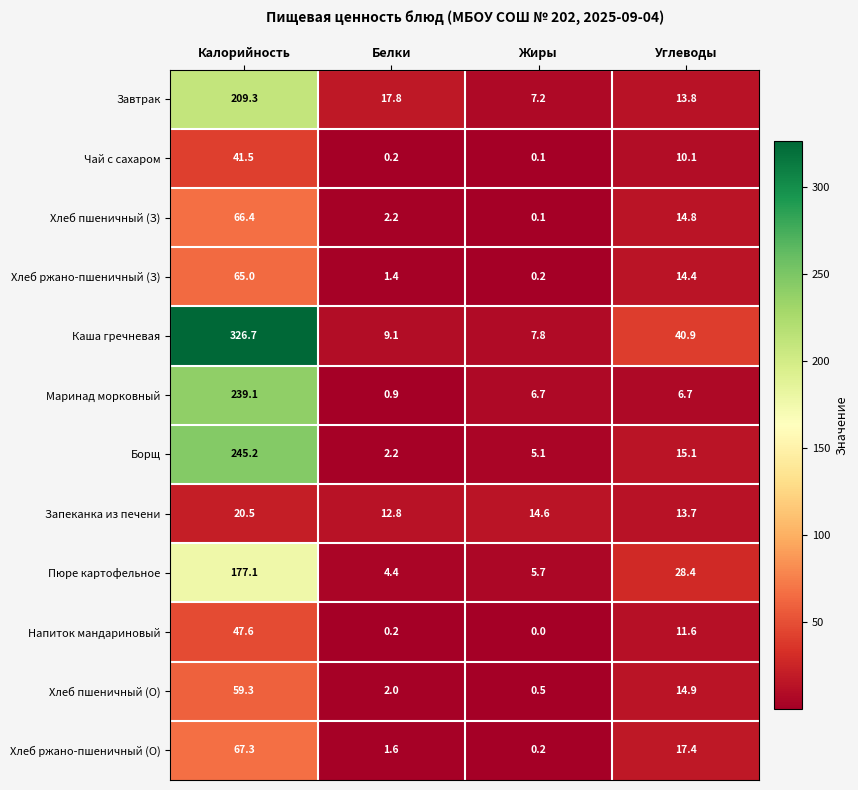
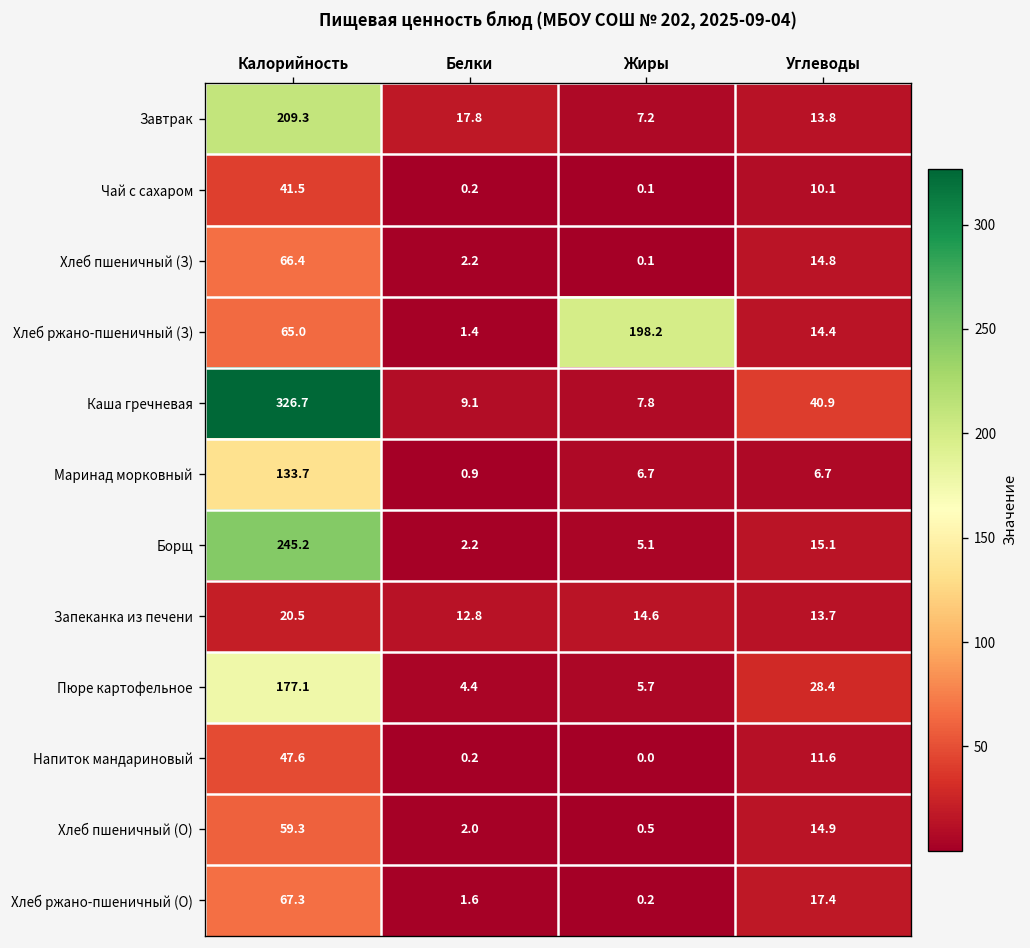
  {
    "Завтрак": {
      "Калорийность": 209.3,
      "Белки": 17.8,
      "Жиры": 7.2,
      "Углеводы": 13.8
    },
    "Чай с сахаром": {
      "Калорийность": 41.5,
      "Белки": 0.2,
      "Жиры": 0.1,
      "Углеводы": 10.1
    },
    "Хлеб пшеничный (З)": {
      "Калорийность": 66.4,
      "Белки": 2.2,
      "Жиры": 0.1,
      "Углеводы": 14.8
    },
    "Хлеб ржано-пшеничный (З)": {
      "Калорийность": 65.0,
      "Белки": 1.4,
-     "Жиры": 0.2,
+     "Жиры": 198.2,
      "Углеводы": 14.4
    },
    "Каша гречневая": {
      "Калорийность": 326.7,
      "Белки": 9.1,
      "Жиры": 7.8,
      "Углеводы": 40.9
    },
    "Маринад морковный": {
-     "Калорийность": 239.1,
+     "Калорийность": 133.7,
      "Белки": 0.9,
      "Жиры": 6.7,
      "Углеводы": 6.7
    },
    "Борщ": {
      "Калорийность": 245.2,
      "Белки": 2.2,
      "Жиры": 5.1,
      "Углеводы": 15.1
    },
    "Запеканка из печени": {
      "Калорийность": 20.5,
      "Белки": 12.8,
      "Жиры": 14.6,
      "Углеводы": 13.7
    },
    "Пюре картофельное": {
      "Калорийность": 177.1,
      "Белки": 4.4,
      "Жиры": 5.7,
      "Углеводы": 28.4
    },
    "Напиток мандариновый": {
      "Калорийность": 47.6,
      "Белки": 0.2,
      "Жиры": 0.0,
      "Углеводы": 11.6
    },
    "Хлеб пшеничный (О)": {
      "Калорийность": 59.3,
      "Белки": 2.0,
      "Жиры": 0.5,
      "Углеводы": 14.9
    },
    "Хлеб ржано-пшеничный (О)": {
      "Калорийность": 67.3,
      "Белки": 1.6,
      "Жиры": 0.2,
      "Углеводы": 17.4
    }
  }
